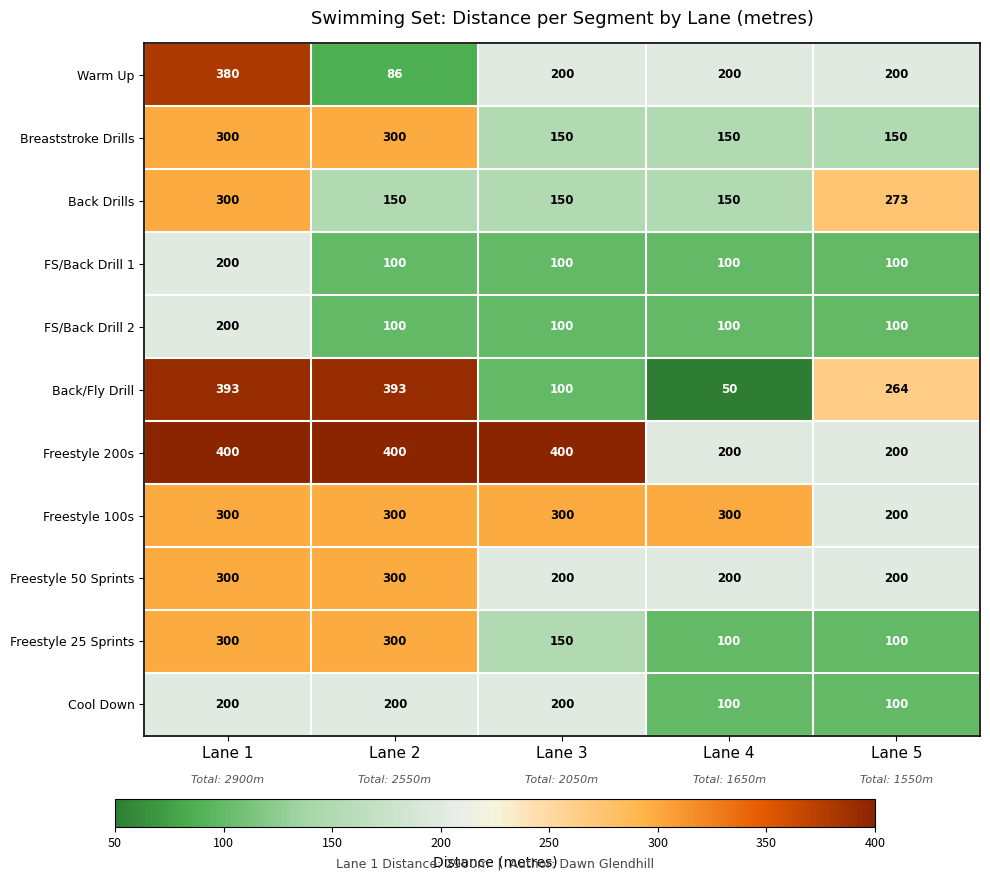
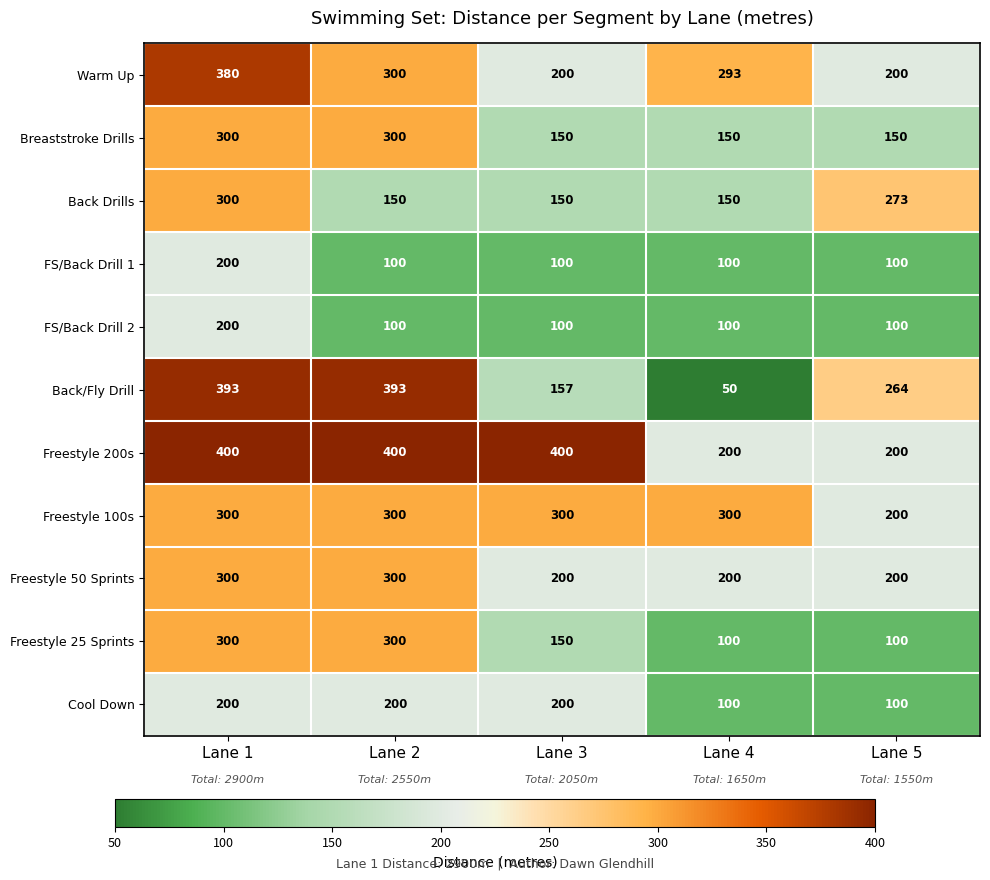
  {
    "Warm Up": {
      "Lane 1": 380,
-     "Lane 2": 86,
+     "Lane 2": 300,
      "Lane 3": 200,
-     "Lane 4": 200,
+     "Lane 4": 293,
      "Lane 5": 200
    },
    "Breaststroke Drills": {
      "Lane 1": 300,
      "Lane 2": 300,
      "Lane 3": 150,
      "Lane 4": 150,
      "Lane 5": 150
    },
    "Back Drills": {
      "Lane 1": 300,
      "Lane 2": 150,
      "Lane 3": 150,
      "Lane 4": 150,
      "Lane 5": 273
    },
    "FS/Back Drill 1": {
      "Lane 1": 200,
      "Lane 2": 100,
      "Lane 3": 100,
      "Lane 4": 100,
      "Lane 5": 100
    },
    "FS/Back Drill 2": {
      "Lane 1": 200,
      "Lane 2": 100,
      "Lane 3": 100,
      "Lane 4": 100,
      "Lane 5": 100
    },
    "Back/Fly Drill": {
      "Lane 1": 393,
      "Lane 2": 393,
-     "Lane 3": 100,
+     "Lane 3": 157,
      "Lane 4": 50,
      "Lane 5": 264
    },
    "Freestyle 200s": {
      "Lane 1": 400,
      "Lane 2": 400,
      "Lane 3": 400,
      "Lane 4": 200,
      "Lane 5": 200
    },
    "Freestyle 100s": {
      "Lane 1": 300,
      "Lane 2": 300,
      "Lane 3": 300,
      "Lane 4": 300,
      "Lane 5": 200
    },
    "Freestyle 50 Sprints": {
      "Lane 1": 300,
      "Lane 2": 300,
      "Lane 3": 200,
      "Lane 4": 200,
      "Lane 5": 200
    },
    "Freestyle 25 Sprints": {
      "Lane 1": 300,
      "Lane 2": 300,
      "Lane 3": 150,
      "Lane 4": 100,
      "Lane 5": 100
    },
    "Cool Down": {
      "Lane 1": 200,
      "Lane 2": 200,
      "Lane 3": 200,
      "Lane 4": 100,
      "Lane 5": 100
    }
  }
